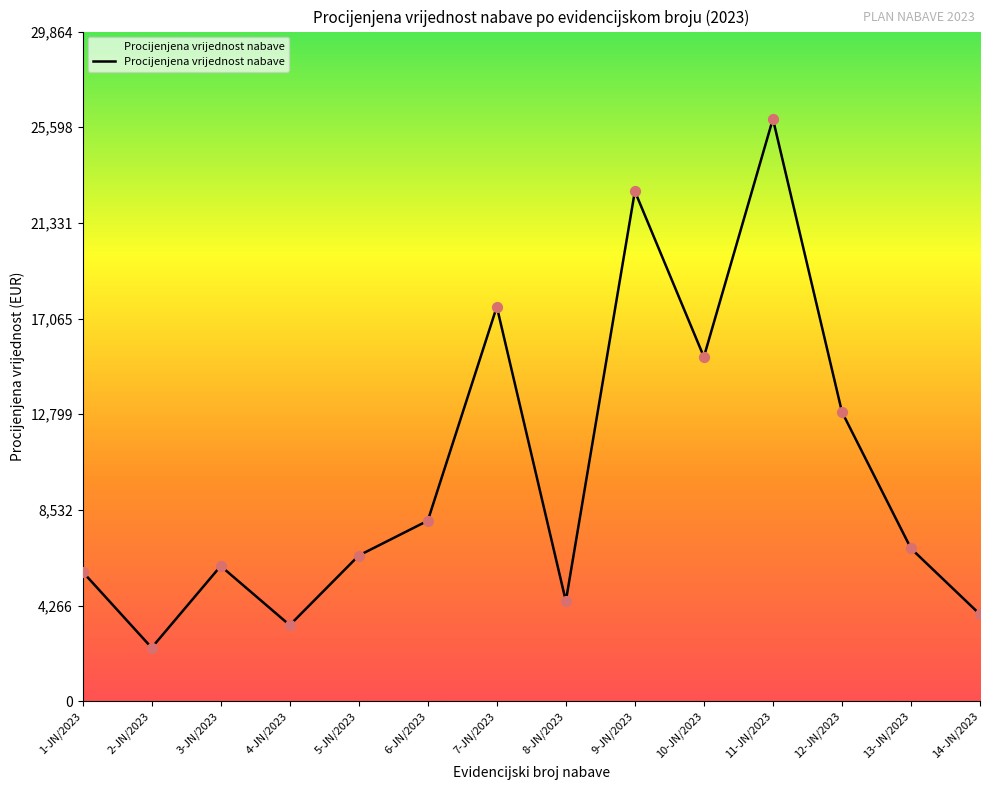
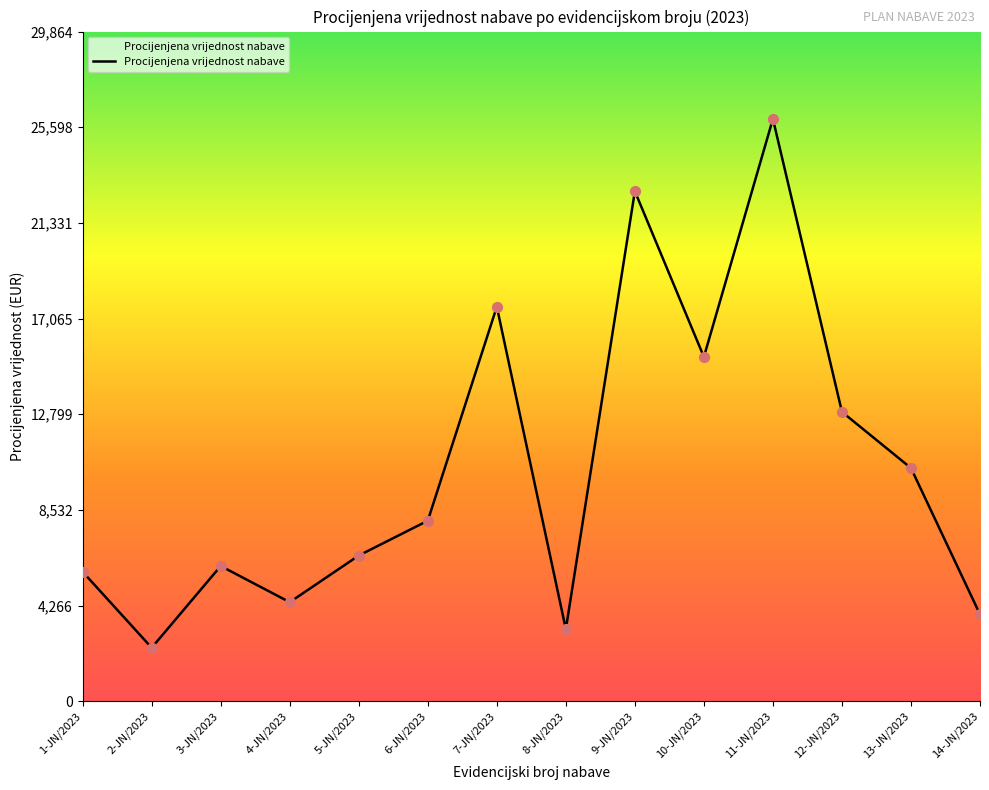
  {
    "1-JN/2023": "5,800",
    "2-JN/2023": "2,400",
    "3-JN/2023": "6,000",
-   "4-JN/2023": "3,400",
+   "4-JN/2023": "4,400",
    "5-JN/2023": "6,500",
    "6-JN/2023": "8,100",
    "7-JN/2023": "17,600",
-   "8-JN/2023": "4,500",
+   "8-JN/2023": "3,200",
    "9-JN/2023": "22,700",
    "10-JN/2023": "15,400",
    "11-JN/2023": "26,000",
    "12-JN/2023": "12,900",
-   "13-JN/2023": "6,800",
+   "13-JN/2023": "10,400",
    "14-JN/2023": "3,900"
  }
